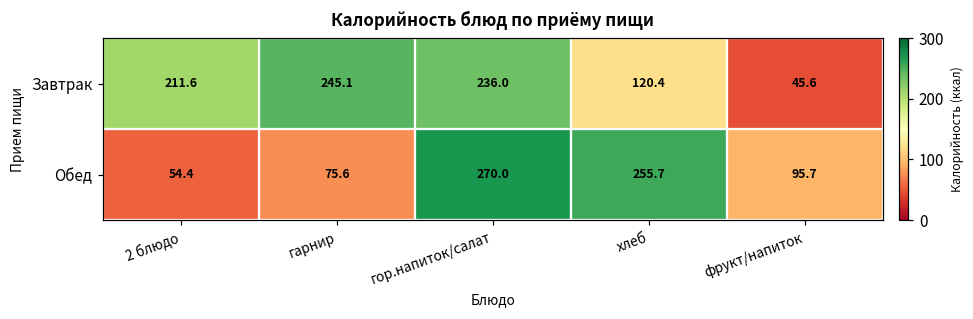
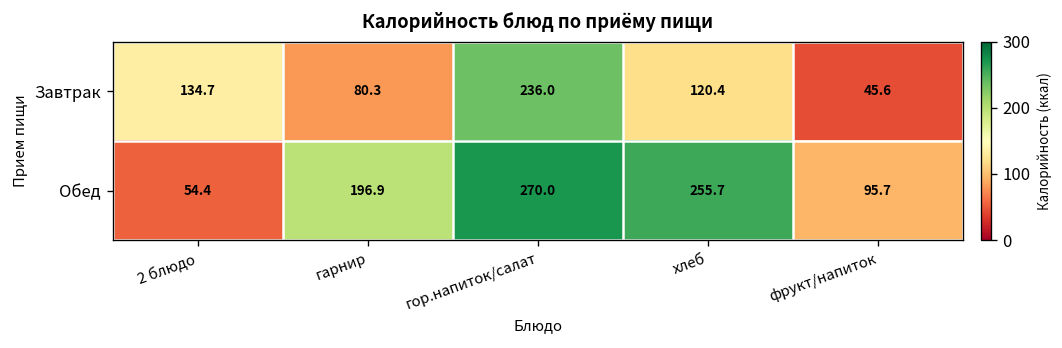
  {
    "Завтрак": {
-     "2 блюдо": 211.6,
-     "гарнир": 245.1,
+     "2 блюдо": 134.7,
+     "гарнир": 80.3,
      "гор.напиток/салат": 236.0,
      "хлеб": 120.4,
      "фрукт/напиток": 45.6
    },
    "Обед": {
      "2 блюдо": 54.4,
-     "гарнир": 75.6,
+     "гарнир": 196.9,
      "гор.напиток/салат": 270.0,
      "хлеб": 255.7,
      "фрукт/напиток": 95.7
    }
  }
